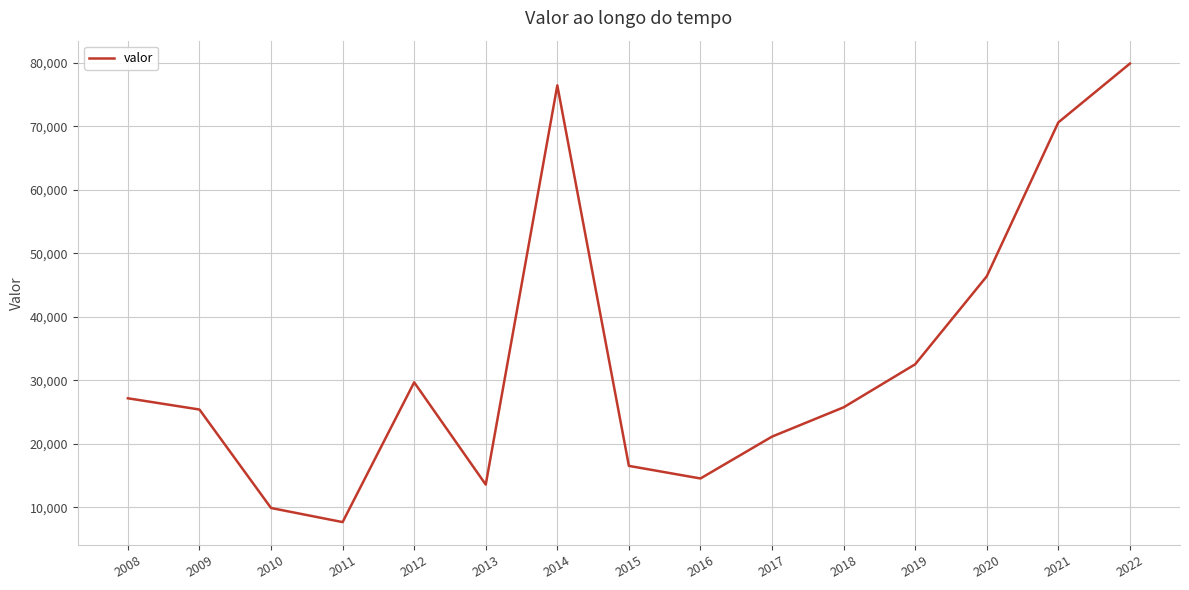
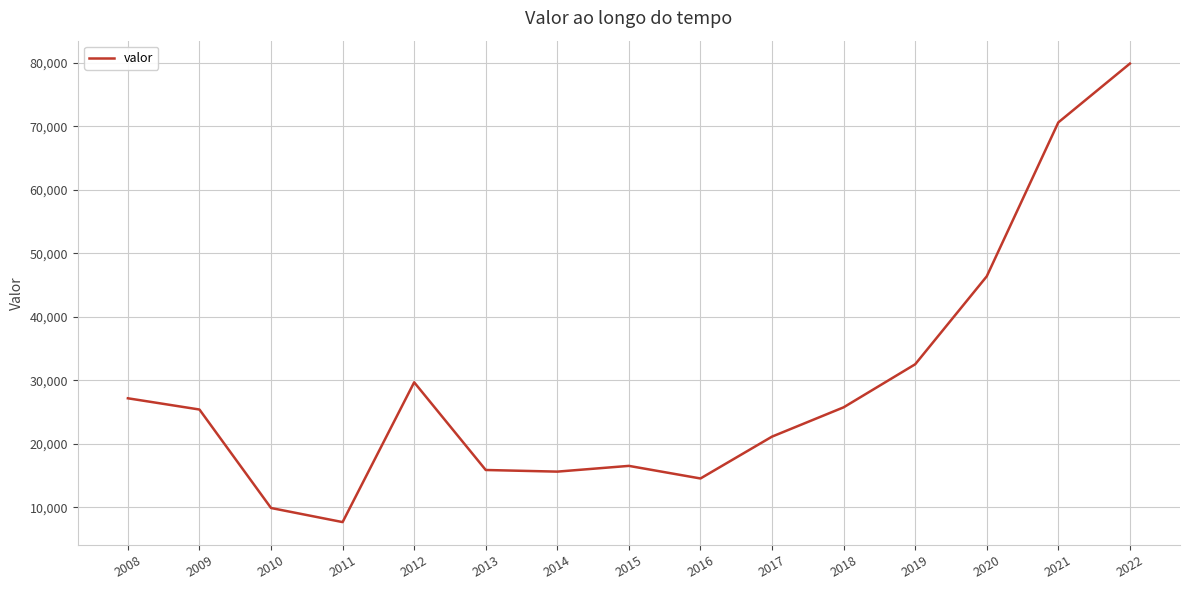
  {
    "2008": "27,000",
    "2009": "25,000",
    "2010": "10,000",
    "2011": "8,000",
    "2012": "30,000",
-   "2013": "14,000",
-   "2014": "76,000",
+   "2013": "16,000",
+   "2014": "16,000",
    "2015": "17,000",
    "2016": "15,000",
    "2017": "21,000",
    "2018": "26,000",
    "2019": "33,000",
    "2020": "46,000",
    "2021": "71,000",
    "2022": "80,000"
  }
